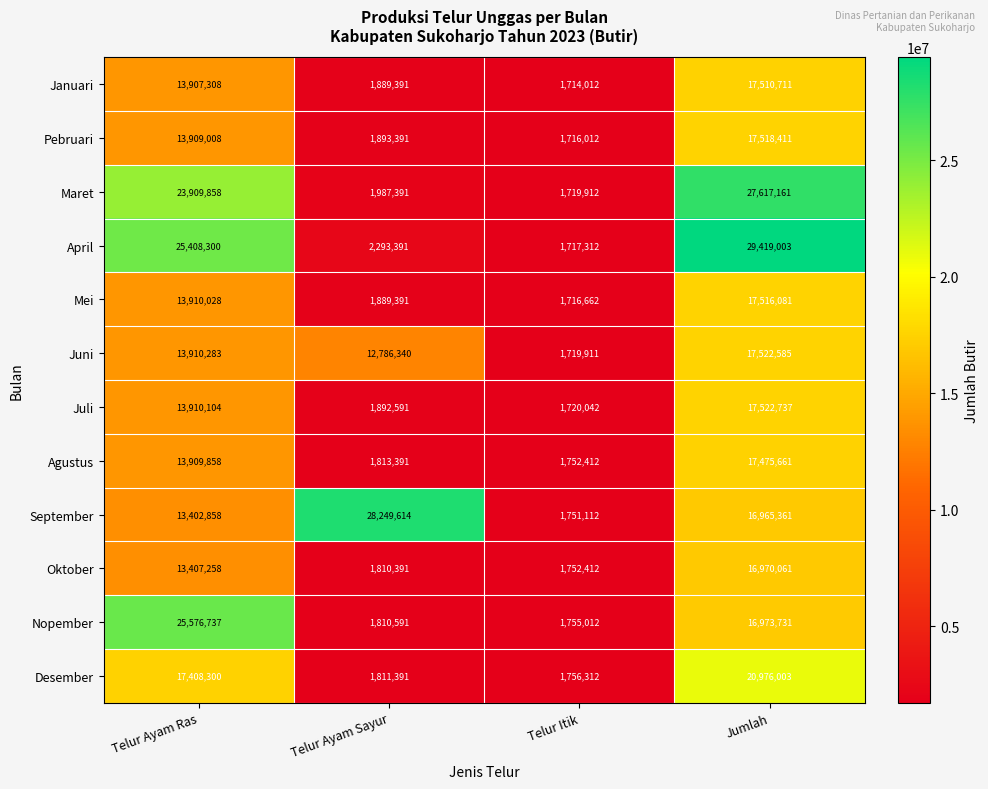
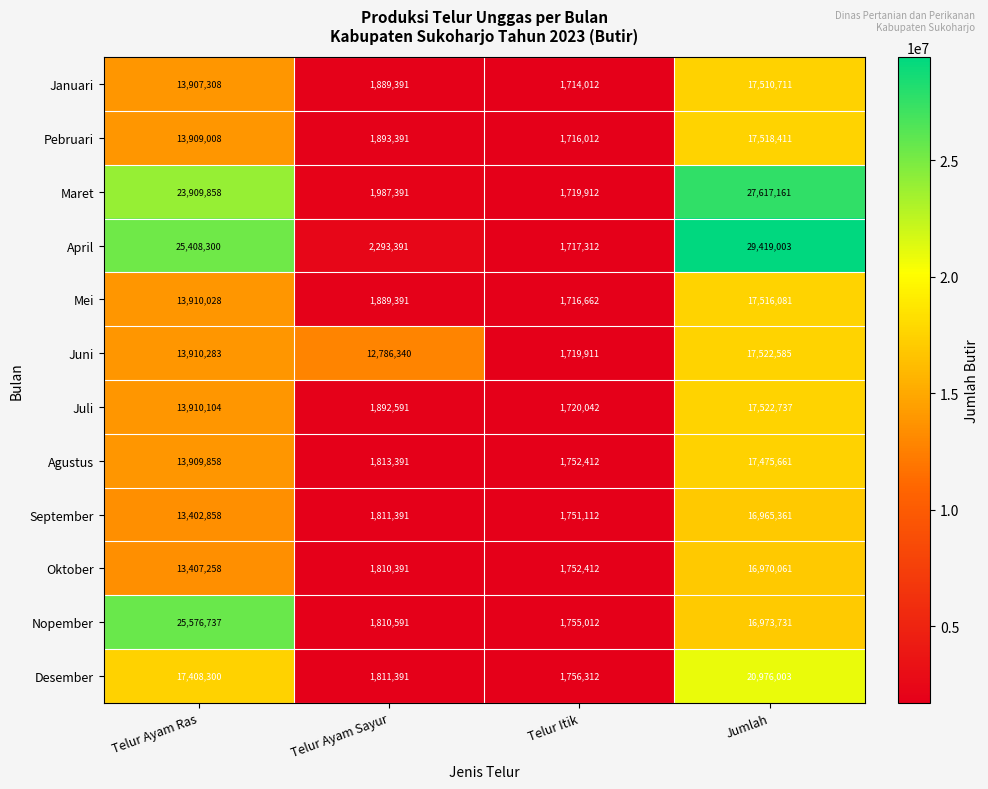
  {
    "Januari": {
      "Telur Ayam Ras": "13,907,308",
      "Telur Ayam Sayur": "1,889,391",
      "Telur Itik": "1,714,012",
      "Jumlah": "17,510,711"
    },
    "Pebruari": {
      "Telur Ayam Ras": "13,909,008",
      "Telur Ayam Sayur": "1,893,391",
      "Telur Itik": "1,716,012",
      "Jumlah": "17,518,411"
    },
    "Maret": {
      "Telur Ayam Ras": "23,909,858",
      "Telur Ayam Sayur": "1,987,391",
      "Telur Itik": "1,719,912",
      "Jumlah": "27,617,161"
    },
    "April": {
      "Telur Ayam Ras": "25,408,300",
      "Telur Ayam Sayur": "2,293,391",
      "Telur Itik": "1,717,312",
      "Jumlah": "29,419,003"
    },
    "Mei": {
      "Telur Ayam Ras": "13,910,028",
      "Telur Ayam Sayur": "1,889,391",
      "Telur Itik": "1,716,662",
      "Jumlah": "17,516,081"
    },
    "Juni": {
      "Telur Ayam Ras": "13,910,283",
      "Telur Ayam Sayur": "12,786,340",
      "Telur Itik": "1,719,911",
      "Jumlah": "17,522,585"
    },
    "Juli": {
      "Telur Ayam Ras": "13,910,104",
      "Telur Ayam Sayur": "1,892,591",
      "Telur Itik": "1,720,042",
      "Jumlah": "17,522,737"
    },
    "Agustus": {
      "Telur Ayam Ras": "13,909,858",
      "Telur Ayam Sayur": "1,813,391",
      "Telur Itik": "1,752,412",
      "Jumlah": "17,475,661"
    },
    "September": {
      "Telur Ayam Ras": "13,402,858",
-     "Telur Ayam Sayur": "28,249,614",
+     "Telur Ayam Sayur": "1,811,391",
      "Telur Itik": "1,751,112",
      "Jumlah": "16,965,361"
    },
    "Oktober": {
      "Telur Ayam Ras": "13,407,258",
      "Telur Ayam Sayur": "1,810,391",
      "Telur Itik": "1,752,412",
      "Jumlah": "16,970,061"
    },
    "Nopember": {
      "Telur Ayam Ras": "25,576,737",
      "Telur Ayam Sayur": "1,810,591",
      "Telur Itik": "1,755,012",
      "Jumlah": "16,973,731"
    },
    "Desember": {
      "Telur Ayam Ras": "17,408,300",
      "Telur Ayam Sayur": "1,811,391",
      "Telur Itik": "1,756,312",
      "Jumlah": "20,976,003"
    }
  }
